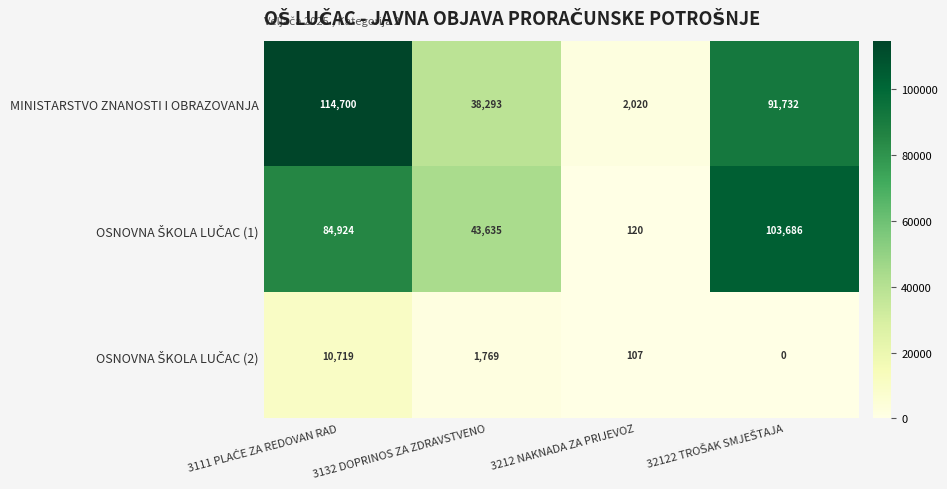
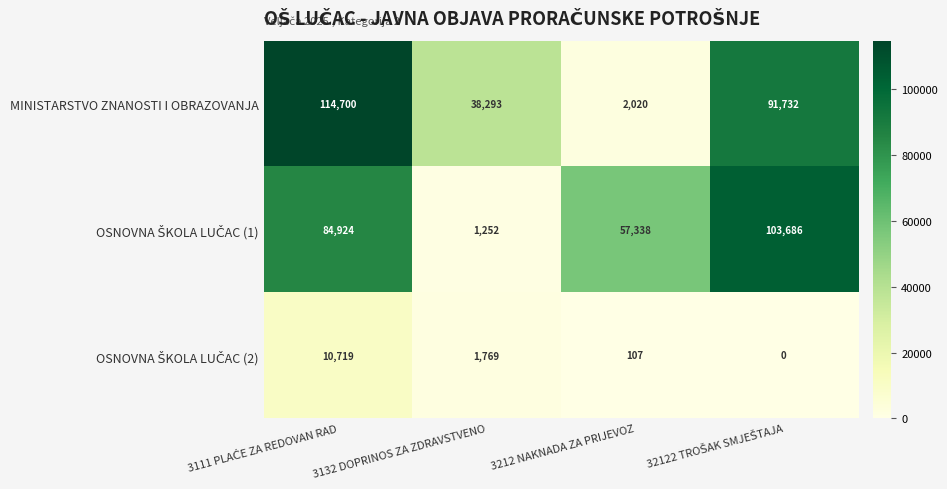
  {
    "MINISTARSTVO ZNANOSTI I OBRAZOVANJA": {
      "3111 PLAĆE ZA REDOVAN RAD": "114,700",
      "3132 DOPRINOS ZA ZDRAVSTVENO": "38,293",
      "3212 NAKNADA ZA PRIJEVOZ": "2,020",
      "32122 TROŠAK SMJEŠTAJA": "91,732"
    },
    "OSNOVNA ŠKOLA LUČAC (1)": {
      "3111 PLAĆE ZA REDOVAN RAD": "84,924",
-     "3132 DOPRINOS ZA ZDRAVSTVENO": "43,635",
-     "3212 NAKNADA ZA PRIJEVOZ": "120",
+     "3132 DOPRINOS ZA ZDRAVSTVENO": "1,252",
+     "3212 NAKNADA ZA PRIJEVOZ": "57,338",
      "32122 TROŠAK SMJEŠTAJA": "103,686"
    },
    "OSNOVNA ŠKOLA LUČAC (2)": {
      "3111 PLAĆE ZA REDOVAN RAD": "10,719",
      "3132 DOPRINOS ZA ZDRAVSTVENO": "1,769",
      "3212 NAKNADA ZA PRIJEVOZ": "107",
      "32122 TROŠAK SMJEŠTAJA": "0"
    }
  }
